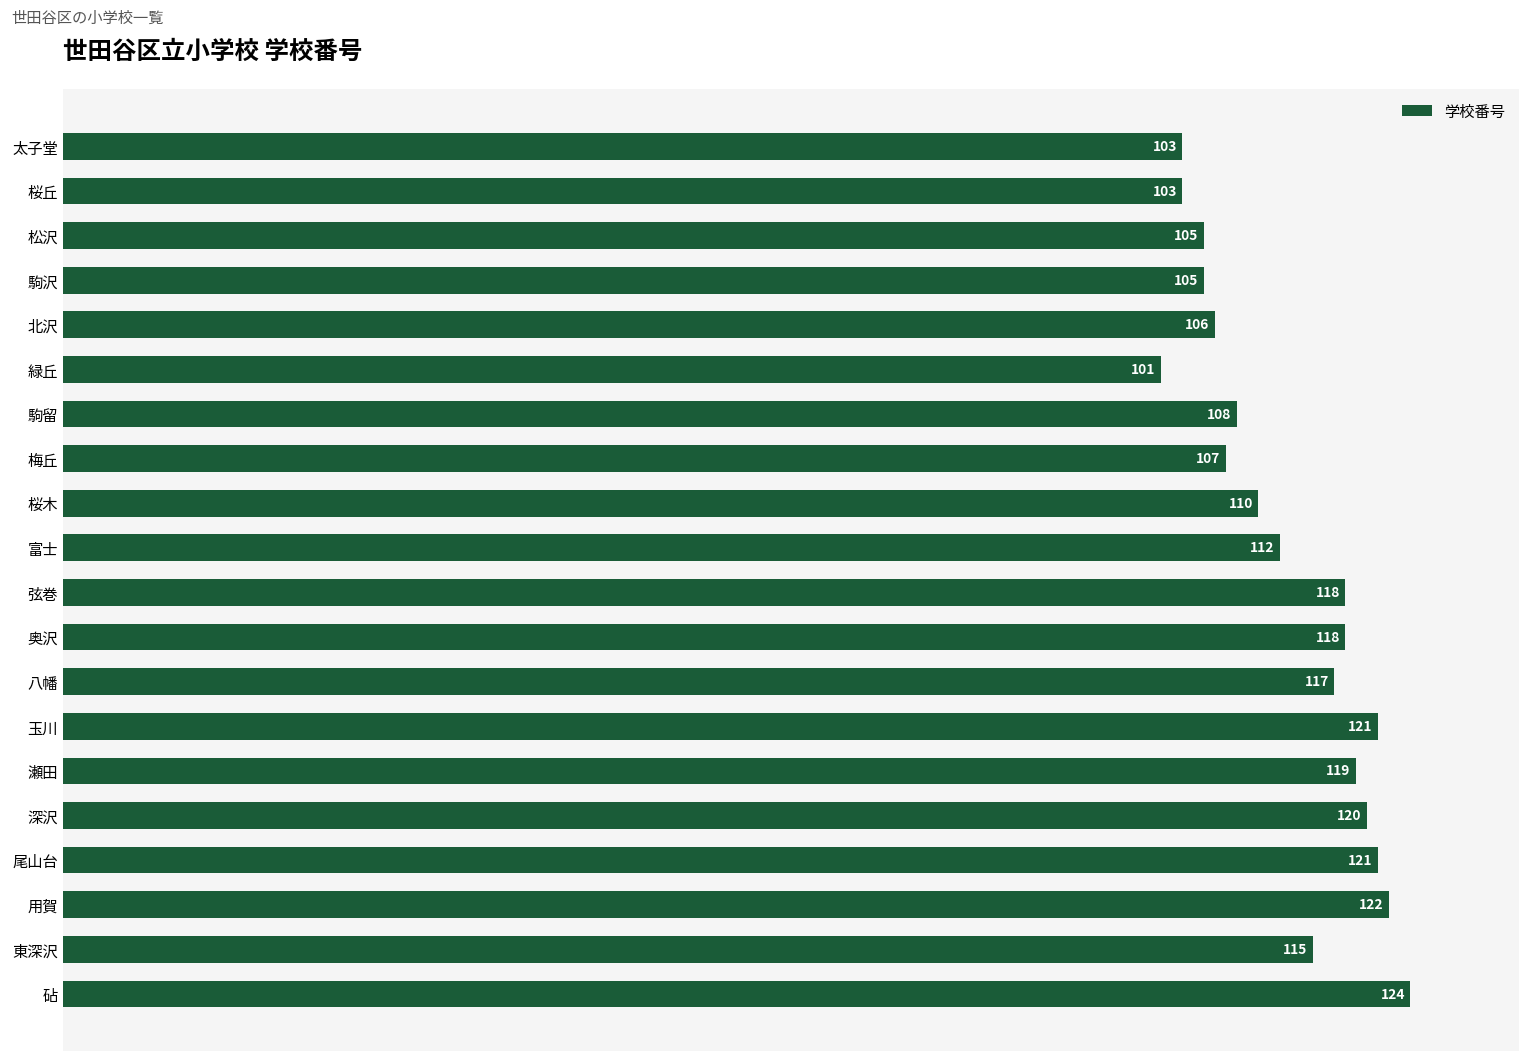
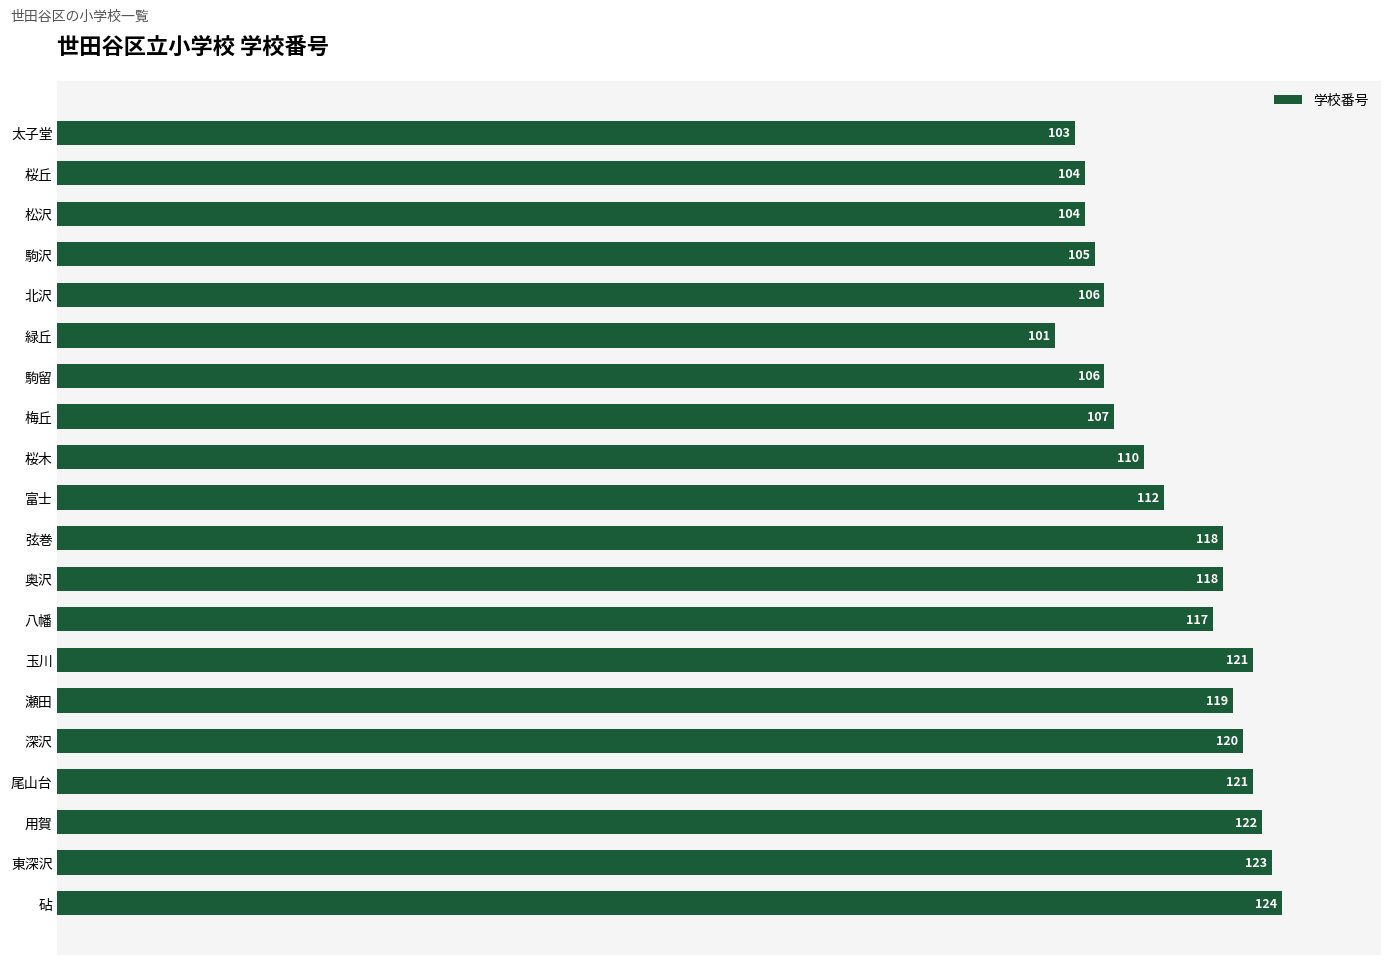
  {
    "太子堂": 103,
-   "桜丘": 103,
-   "松沢": 105,
+   "桜丘": 104,
+   "松沢": 104,
    "駒沢": 105,
    "北沢": 106,
    "緑丘": 101,
-   "駒留": 108,
+   "駒留": 106,
    "梅丘": 107,
    "桜木": 110,
    "富士": 112,
    "弦巻": 118,
    "奥沢": 118,
    "八幡": 117,
    "玉川": 121,
    "瀬田": 119,
    "深沢": 120,
    "尾山台": 121,
    "用賀": 122,
-   "東深沢": 115,
+   "東深沢": 123,
    "砧": 124
  }
